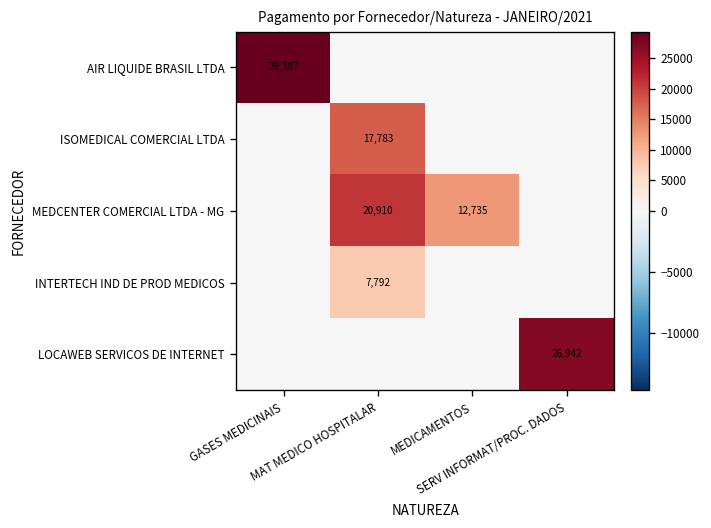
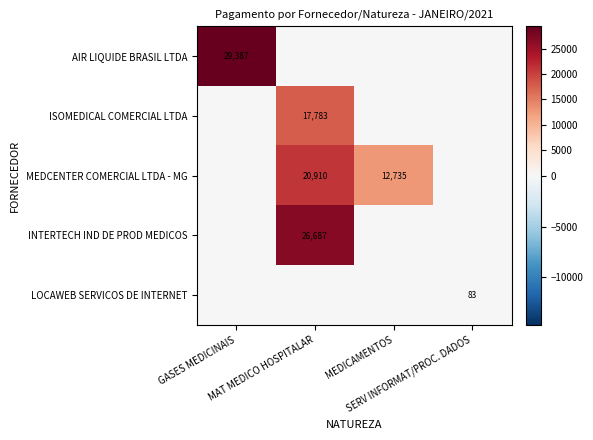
  {
    "INTERTECH IND DE PROD MEDICOS": {
-     "MAT MEDICO HOSPITALAR": "7,792"
+     "MAT MEDICO HOSPITALAR": "26,687"
    },
    "LOCAWEB SERVICOS DE INTERNET": {
-     "SERV INFORMAT/PROC. DADOS": "26,942"
+     "SERV INFORMAT/PROC. DADOS": "83"
    }
  }
